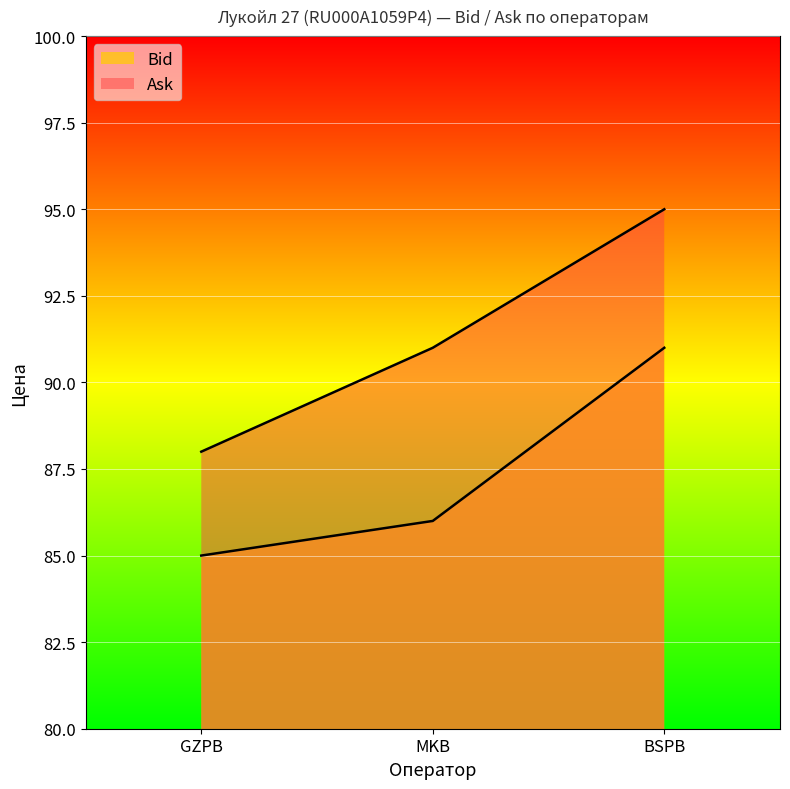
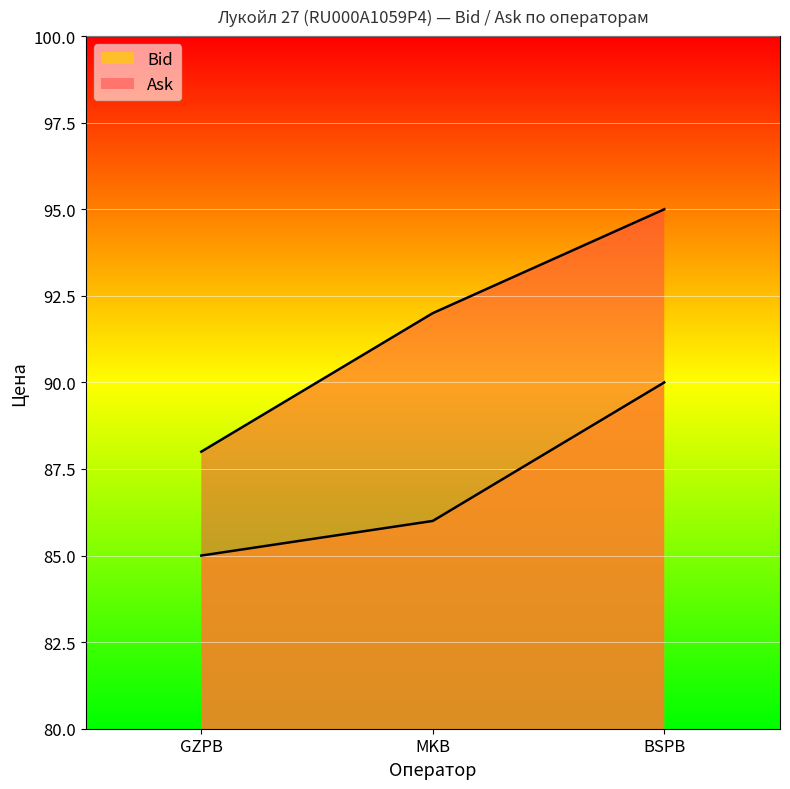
  {
    "Bid": {
      "GZPB": 85,
      "MKB": 86,
-     "BSPB": 91
+     "BSPB": 90
    },
    "Ask": {
      "GZPB": 88,
-     "MKB": 91,
+     "MKB": 92,
      "BSPB": 95
    }
  }
